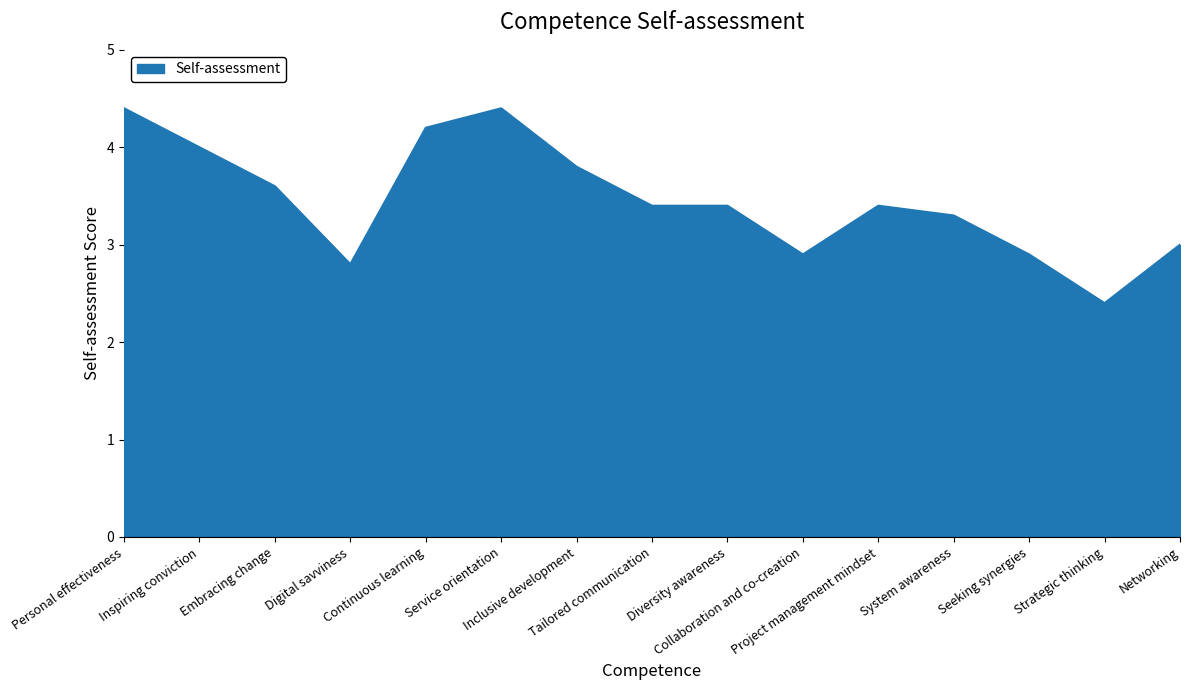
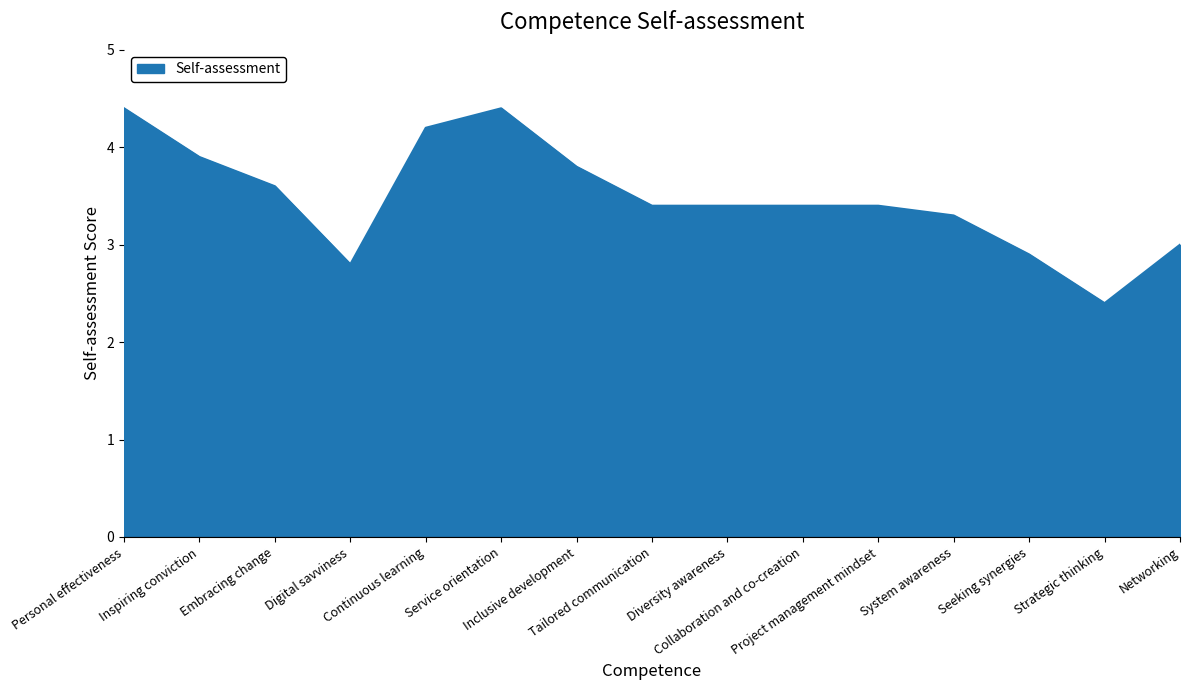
  {
    "Personal effectiveness": 4.4,
-   "Inspiring conviction": 4.0,
+   "Inspiring conviction": 3.9,
    "Embracing change": 3.6,
    "Digital savviness": 2.8,
    "Continuous learning": 4.2,
    "Service orientation": 4.4,
    "Inclusive development": 3.8,
    "Tailored communication": 3.4,
    "Diversity awareness": 3.4,
-   "Collaboration and co-creation": 2.9,
+   "Collaboration and co-creation": 3.4,
    "Project management mindset": 3.4,
    "System awareness": 3.3,
    "Seeking synergies": 2.9,
    "Strategic thinking": 2.4,
    "Networking": 3.0
  }
